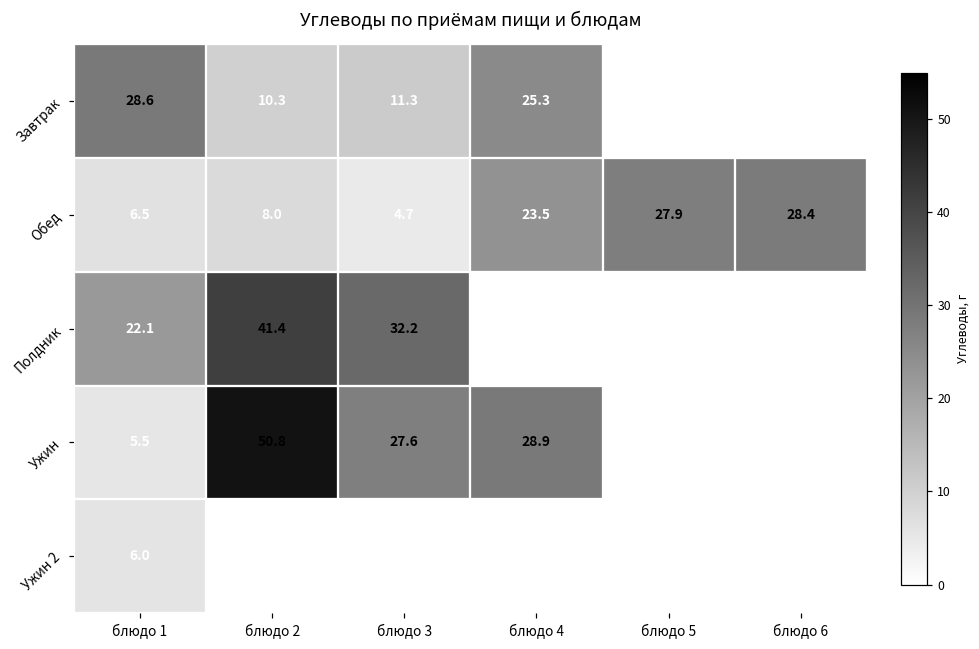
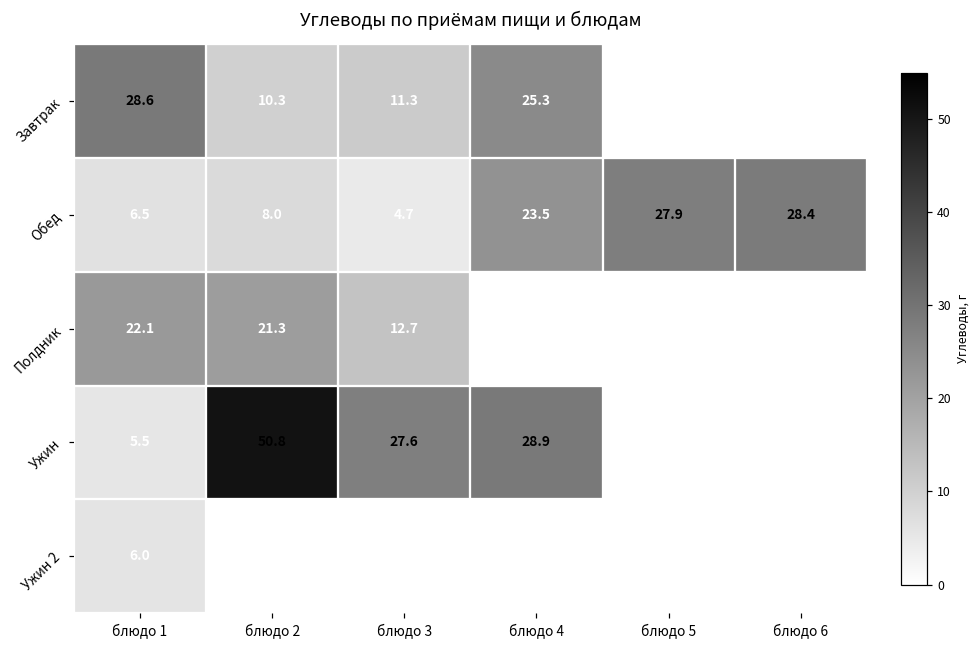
  {
    "Завтрак": {
      "блюдо 1": 28.6,
      "блюдо 3": 11.3,
      "блюдо 4": 25.3
    },
    "Обед": {
      "блюдо 4": 23.5,
      "блюдо 5": 27.9,
      "блюдо 6": 28.4
    },
    "Полдник": {
      "блюдо 1": 22.1,
-     "блюдо 2": 41.4,
-     "блюдо 3": 32.2
+     "блюдо 2": 21.3,
+     "блюдо 3": 12.7
    },
    "Ужин": {
      "блюдо 3": 27.6,
      "блюдо 4": 28.9
    }
  }
